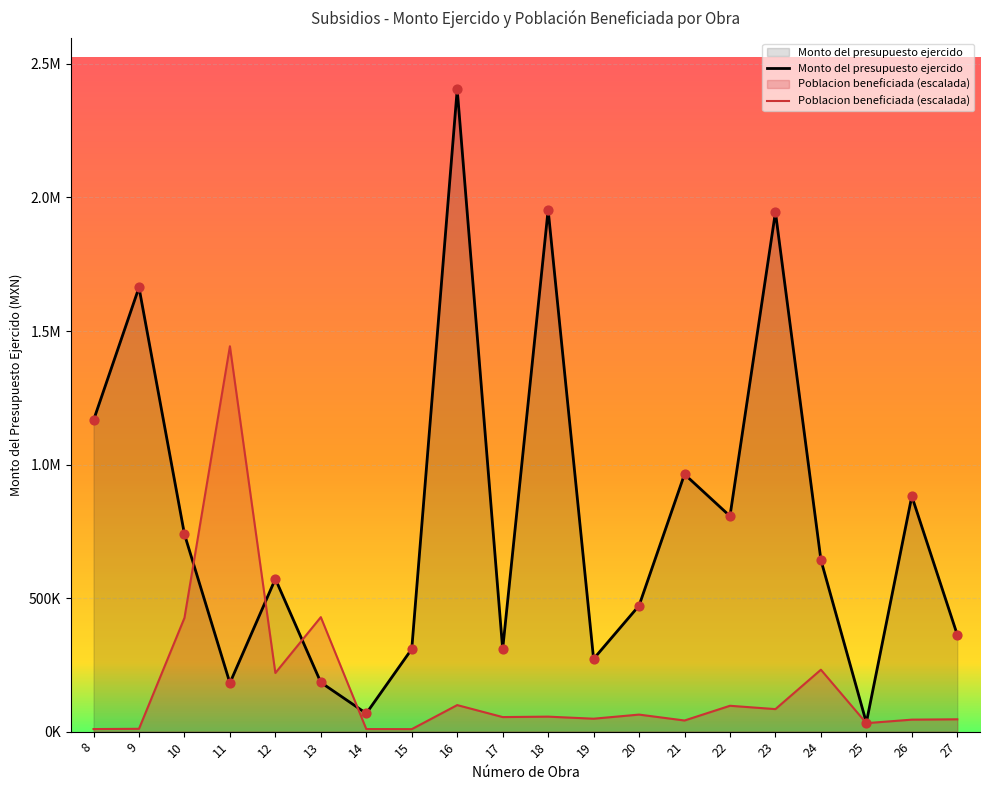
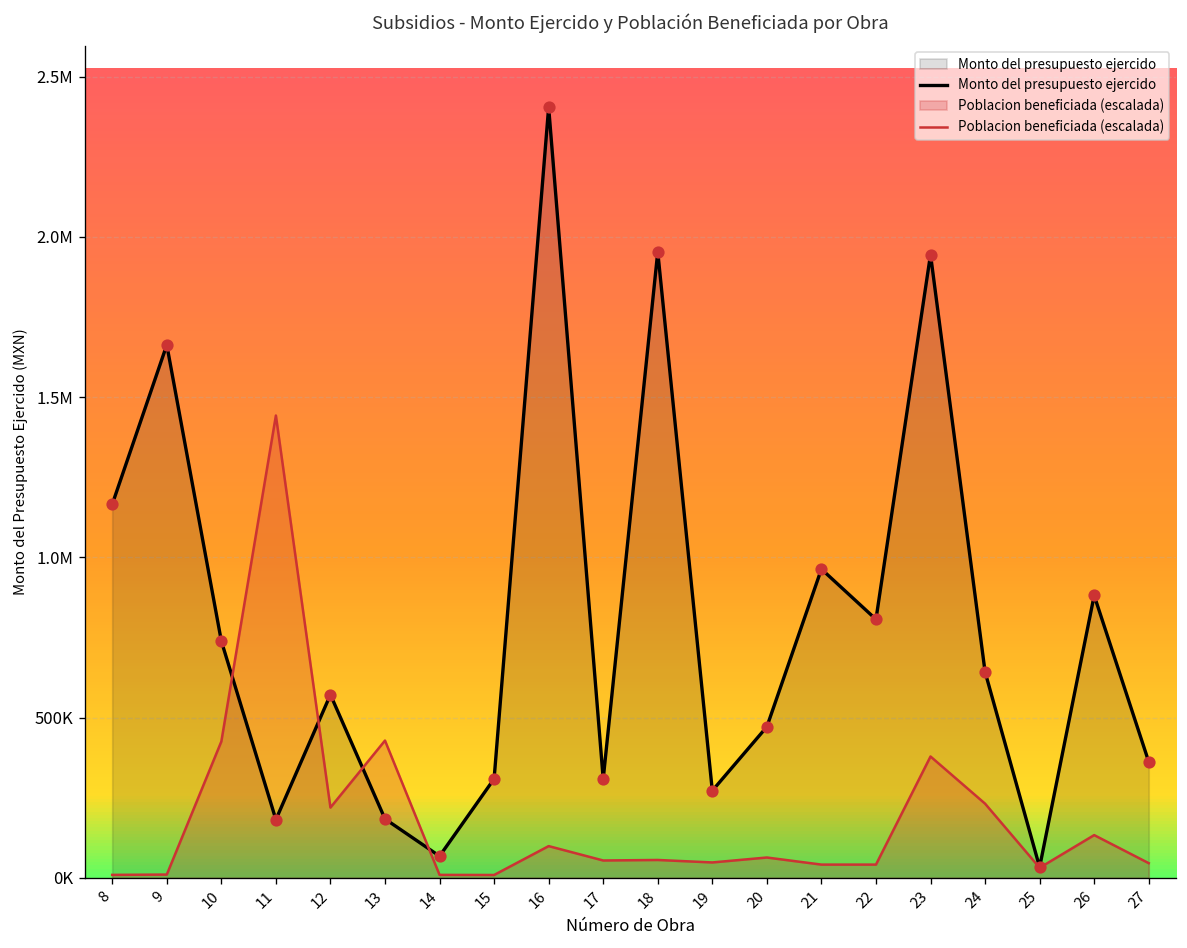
  {
    "Monto del presupuesto ejercido": {
      "8": 1170000,
      "9": 1660000,
      "10": 740000,
      "11": 180000,
      "12": 570000,
      "13": 180000,
      "14": 70000,
      "15": 310000,
      "16": 2400000,
      "17": 310000,
      "18": 1950000,
      "19": 270000,
      "20": 470000,
      "21": 960000,
      "22": 810000,
      "23": 1950000,
      "24": 640000,
      "26": 880000,
      "27": 360000
    },
    "Poblacion beneficiada (escalada)": {
      "8": 10000,
      "9": 10000,
      "10": 430000,
      "11": 1440000,
      "12": 220000,
      "13": 430000,
      "14": 10000,
      "15": 10000,
      "16": 100000,
      "17": 50000,
      "18": 60000,
      "19": 50000,
      "20": 60000,
      "21": 40000,
-     "22": 100000,
-     "23": 80000,
+     "22": 40000,
+     "23": 380000,
      "24": 230000,
-     "26": 40000,
+     "26": 130000,
      "27": 50000
    }
  }
